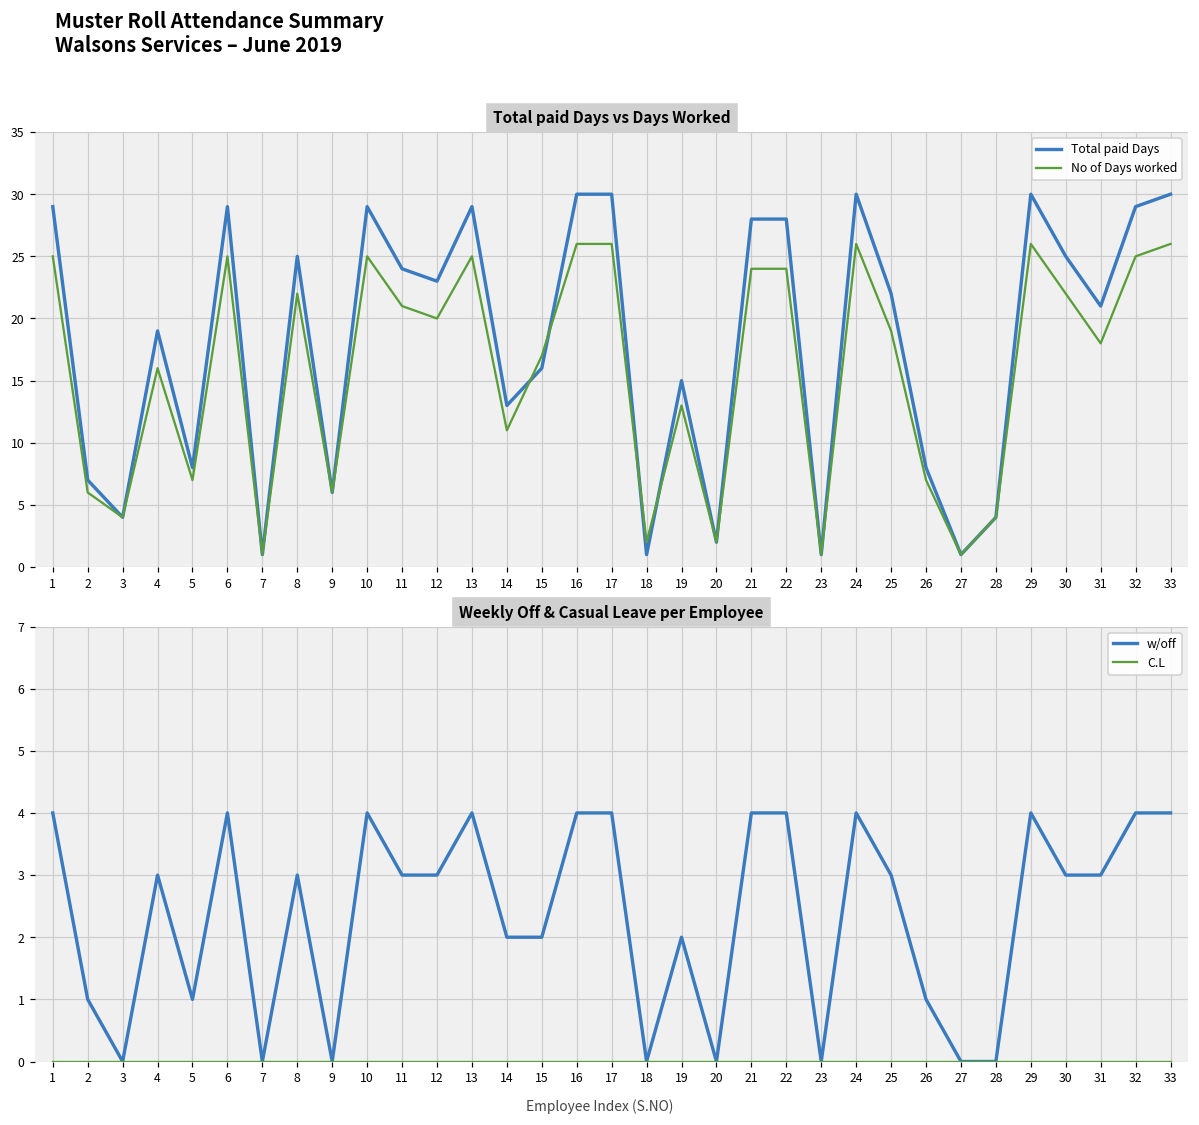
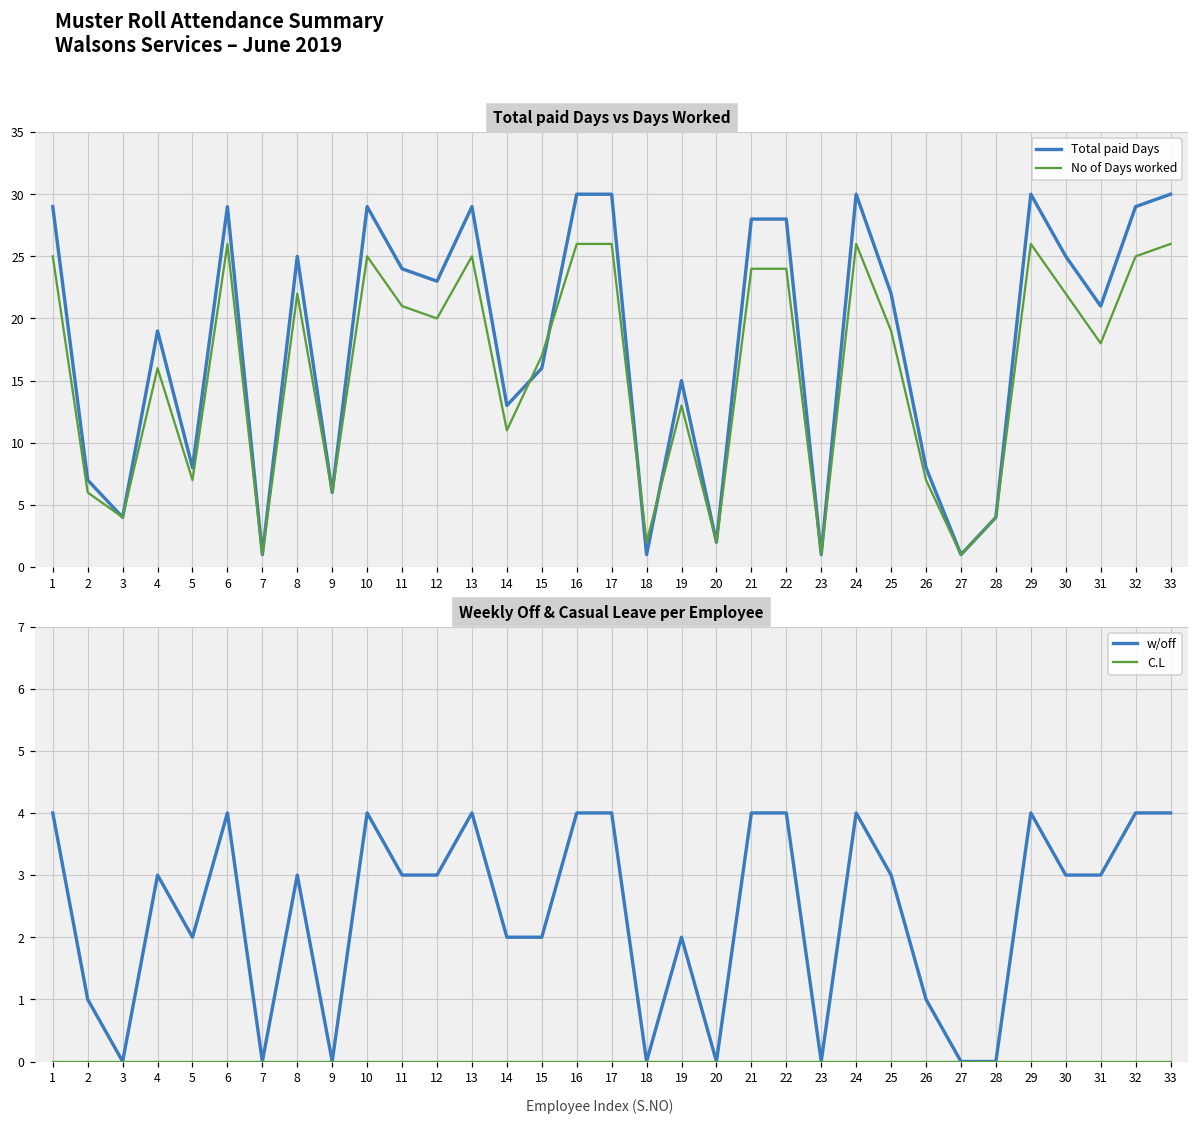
  {
    "Total paid Days vs Days Worked": {
      "Total paid Days": {
        "1": 29,
        "2": 7,
        "4": 19,
        "5": 8,
        "6": 29,
        "8": 25,
        "10": 29,
        "11": 24,
        "12": 23,
        "13": 29,
        "14": 13,
        "15": 16,
        "16": 30,
        "17": 30,
        "18": 1,
        "19": 15,
        "21": 28,
        "22": 28,
        "24": 30,
        "25": 22,
        "26": 8,
        "29": 30,
        "30": 25,
        "31": 21,
        "32": 29,
        "33": 30
      },
      "No of Days worked": {
        "1": 25,
        "2": 6,
        "4": 16,
        "5": 7,
-       "6": 25,
+       "6": 26,
        "8": 22,
        "10": 25,
        "11": 21,
        "12": 20,
        "13": 25,
        "14": 11,
        "15": 17,
        "16": 26,
        "17": 26,
        "18": 2,
        "19": 13,
        "21": 24,
        "22": 24,
        "24": 26,
        "25": 19,
        "26": 7,
        "29": 26,
        "30": 22,
        "31": 18,
        "32": 25,
        "33": 26
      }
    },
    "Weekly Off & Casual Leave per Employee": {
      "w/off": {
        "1": 4,
        "2": 1,
        "4": 3,
-       "5": 1,
+       "5": 2,
        "6": 4,
        "8": 3,
        "10": 4,
        "11": 3,
        "12": 3,
        "13": 4,
        "14": 2,
        "15": 2,
        "16": 4,
        "17": 4,
        "19": 2,
        "21": 4,
        "22": 4,
        "24": 4,
        "25": 3,
        "26": 1,
        "29": 4,
        "30": 3,
        "31": 3,
        "32": 4,
        "33": 4
      },
      "C.L": {
        "1": 0,
        "2": 0,
        "4": 0,
        "5": 0,
        "6": 0,
        "8": 0,
        "10": 0,
        "11": 0,
        "12": 0,
        "13": 0,
        "14": 0,
        "15": 0,
        "16": 0,
        "17": 0,
        "19": 0,
        "21": 0,
        "22": 0,
        "24": 0,
        "25": 0,
        "26": 0,
        "29": 0,
        "30": 0,
        "31": 0,
        "32": 0,
        "33": 0
      }
    }
  }
